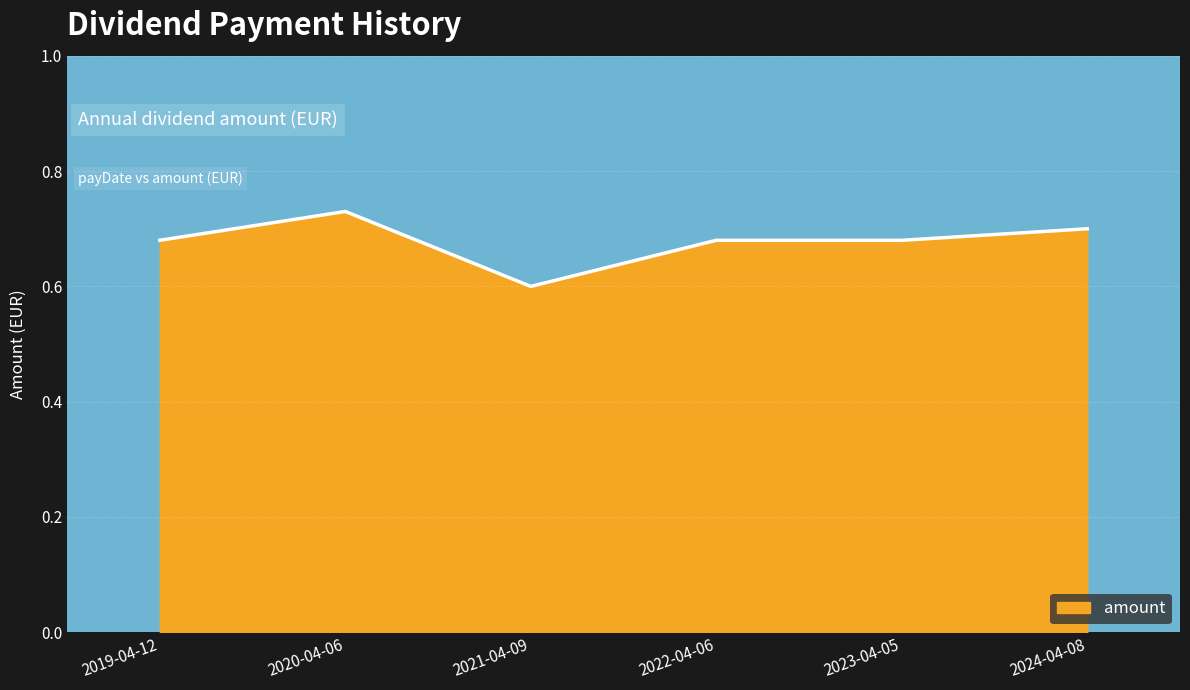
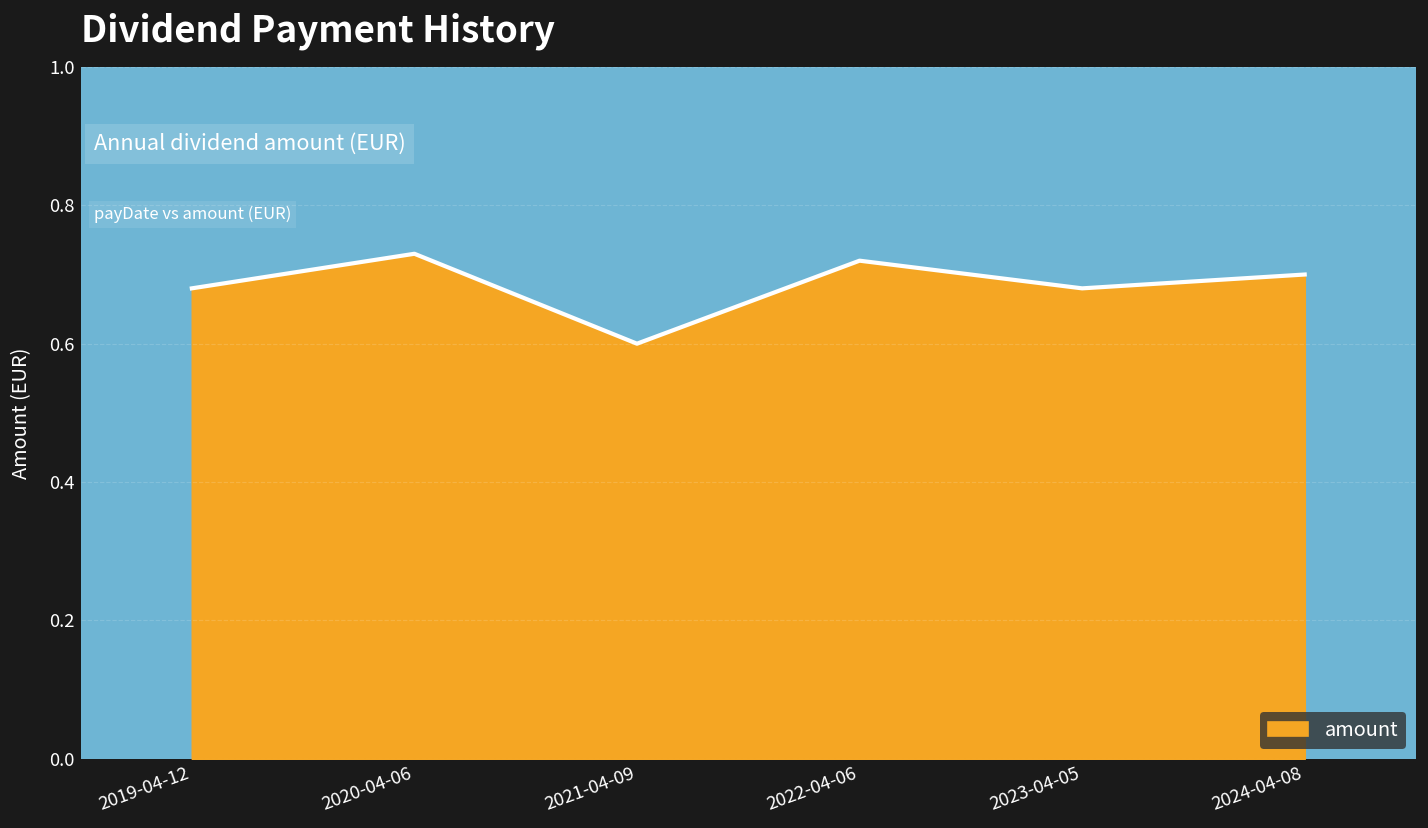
  {
    "2019-04-12": 0.68,
    "2020-04-06": 0.73,
    "2021-04-09": 0.60,
-   "2022-04-06": 0.68,
+   "2022-04-06": 0.72,
    "2023-04-05": 0.68,
    "2024-04-08": 0.70
  }
